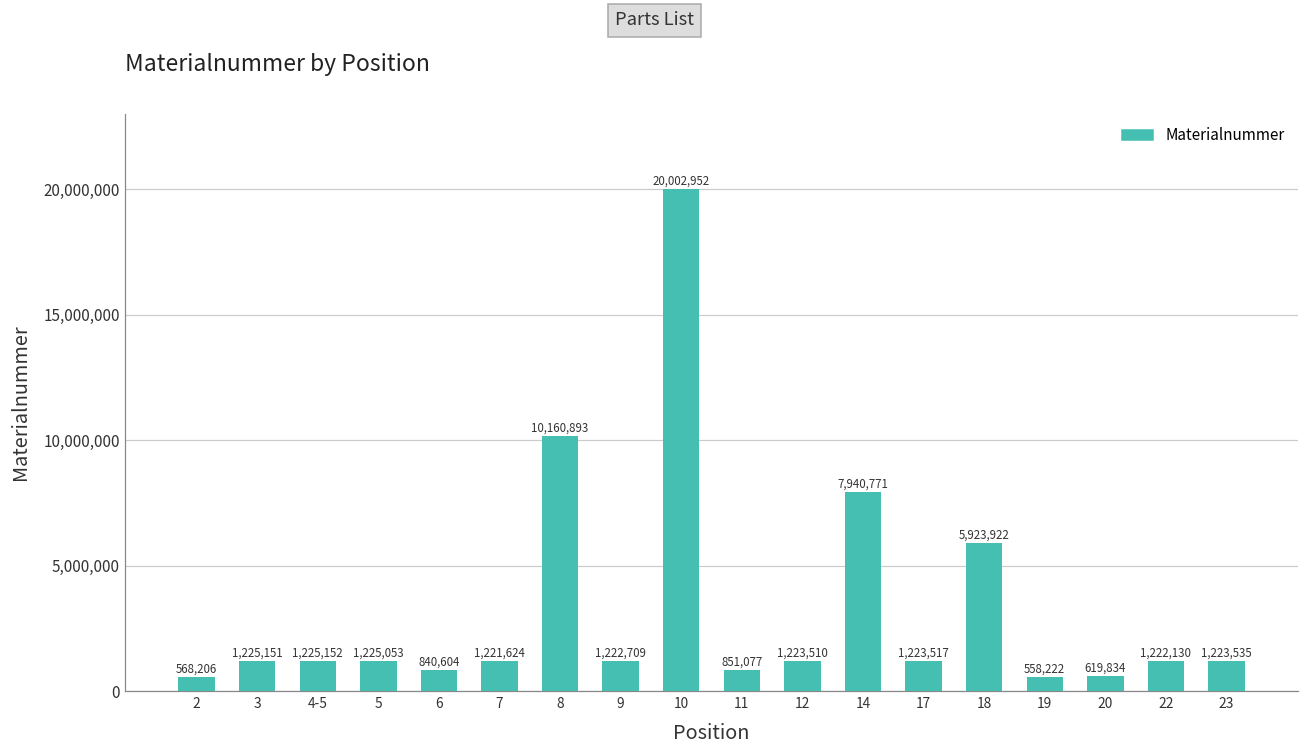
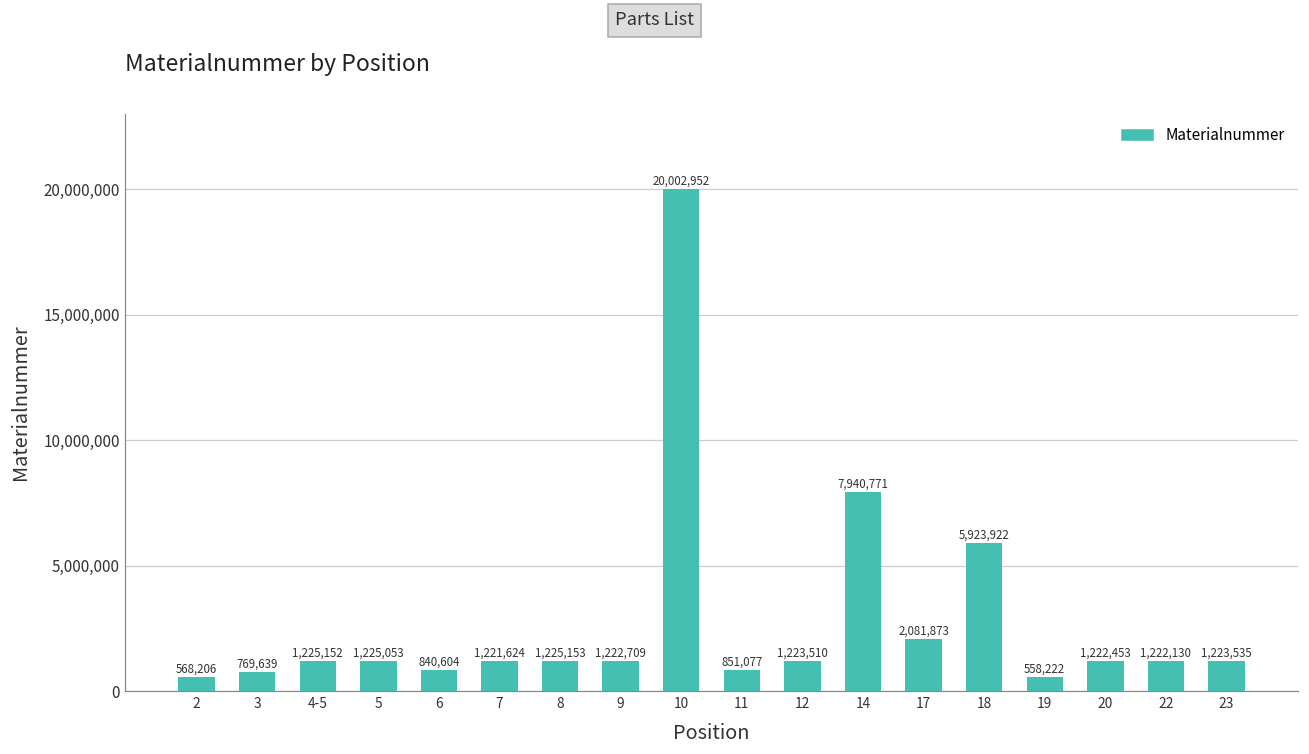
  {
    "2": "568,206",
-   "3": "1,225,151",
+   "3": "769,639",
    "4-5": "1,225,152",
    "5": "1,225,053",
    "6": "840,604",
    "7": "1,221,624",
-   "8": "10,160,893",
+   "8": "1,225,153",
    "9": "1,222,709",
    "10": "20,002,952",
    "11": "851,077",
    "12": "1,223,510",
    "14": "7,940,771",
-   "17": "1,223,517",
+   "17": "2,081,873",
    "18": "5,923,922",
    "19": "558,222",
-   "20": "619,834",
+   "20": "1,222,453",
    "22": "1,222,130",
    "23": "1,223,535"
  }
